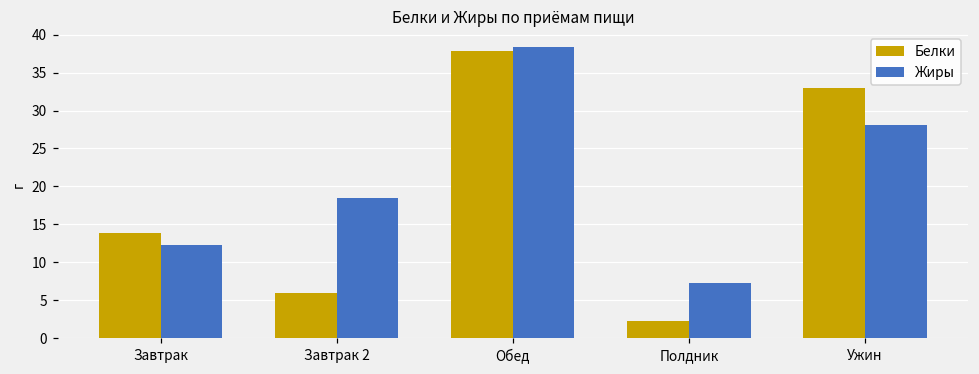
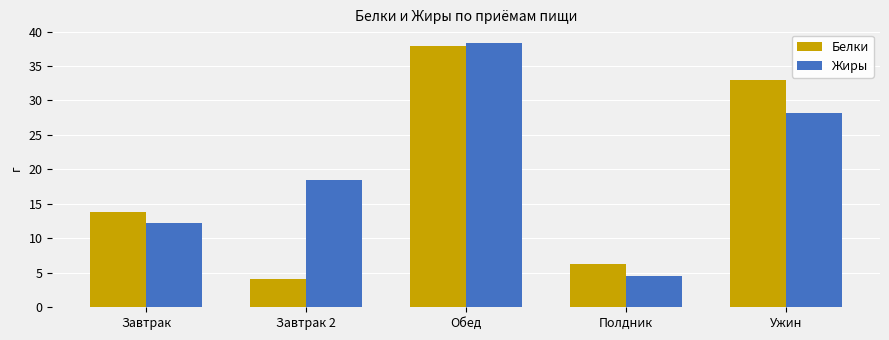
  {
    "Белки": {
      "Завтрак": 14,
-     "Завтрак 2": 6,
+     "Завтрак 2": 4,
      "Обед": 38,
-     "Полдник": 2,
+     "Полдник": 6,
      "Ужин": 33
    },
    "Жиры": {
      "Завтрак": 12,
      "Завтрак 2": 19,
      "Обед": 38,
-     "Полдник": 7,
+     "Полдник": 5,
      "Ужин": 28
    }
  }
